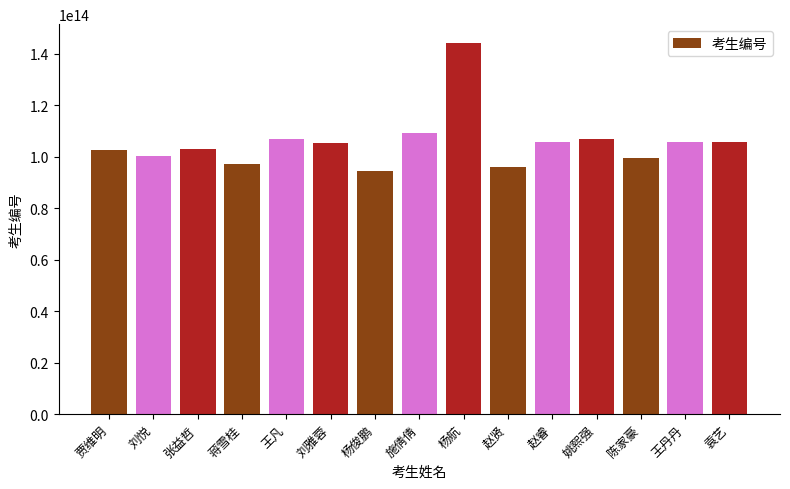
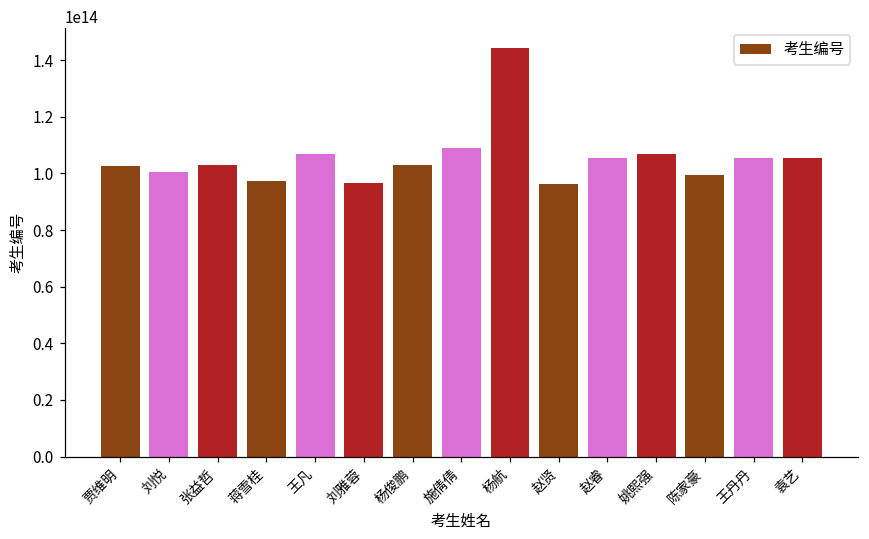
  {
    "贾维明": 102000000000000,
    "刘悦": 100000000000000,
    "张益哲": 103000000000000,
    "蒋雪桂": 97000000000000,
    "王凡": 107000000000000,
-   "刘雅蓉": 105000000000000,
-   "杨俊鹏": 94000000000000,
+   "刘雅蓉": 97000000000000,
+   "杨俊鹏": 103000000000000,
    "施倩倩": 109000000000000,
    "杨航": 144000000000000,
    "赵贤": 96000000000000,
    "赵睿": 106000000000000,
    "姚熙强": 107000000000000,
    "陈家豪": 99000000000000,
    "王丹丹": 106000000000000,
    "袁艺": 106000000000000
  }
